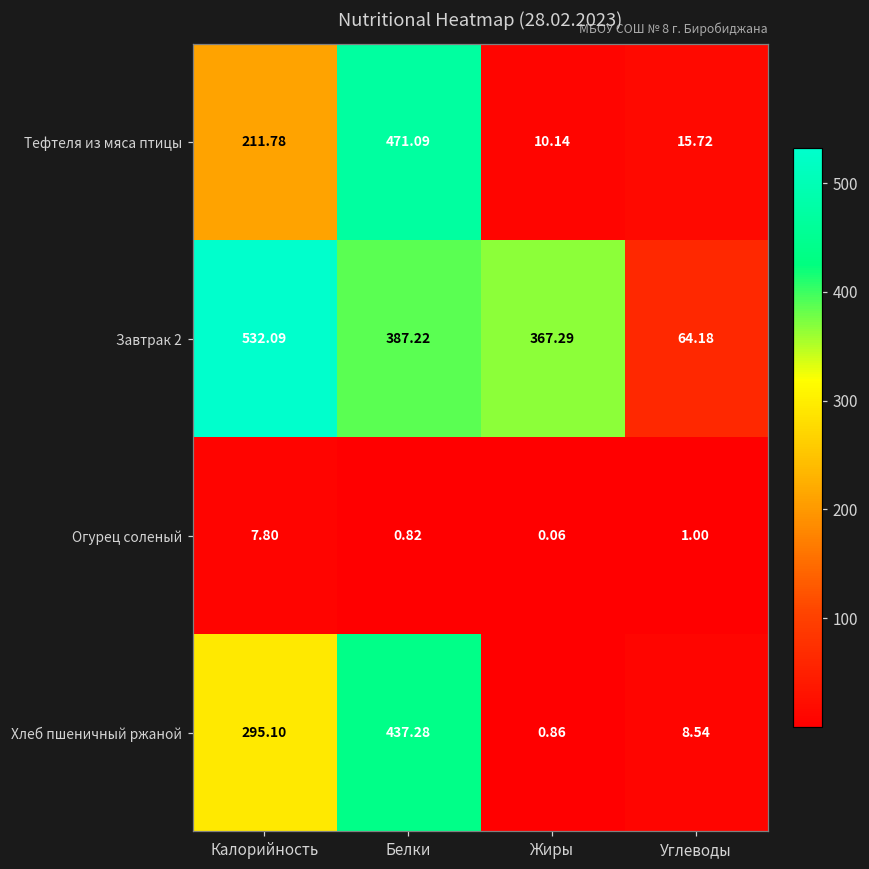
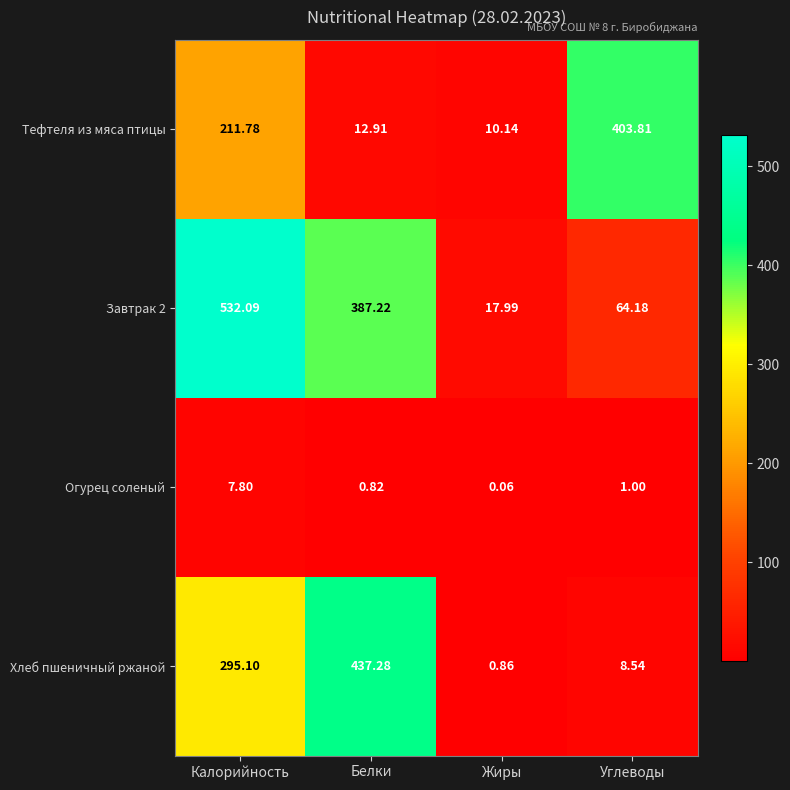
  {
    "Тефтеля из мяса птицы": {
      "Калорийность": 211.78,
-     "Белки": 471.09,
+     "Белки": 12.91,
      "Жиры": 10.14,
-     "Углеводы": 15.72
+     "Углеводы": 403.81
    },
    "Завтрак 2": {
      "Калорийность": 532.09,
      "Белки": 387.22,
-     "Жиры": 367.29,
+     "Жиры": 17.99,
      "Углеводы": 64.18
    },
    "Огурец соленый": {
      "Калорийность": 7.80,
      "Белки": 0.82,
      "Жиры": 0.06,
      "Углеводы": 1.00
    },
    "Хлеб пшеничный ржаной": {
      "Калорийность": 295.10,
      "Белки": 437.28,
      "Жиры": 0.86,
      "Углеводы": 8.54
    }
  }
